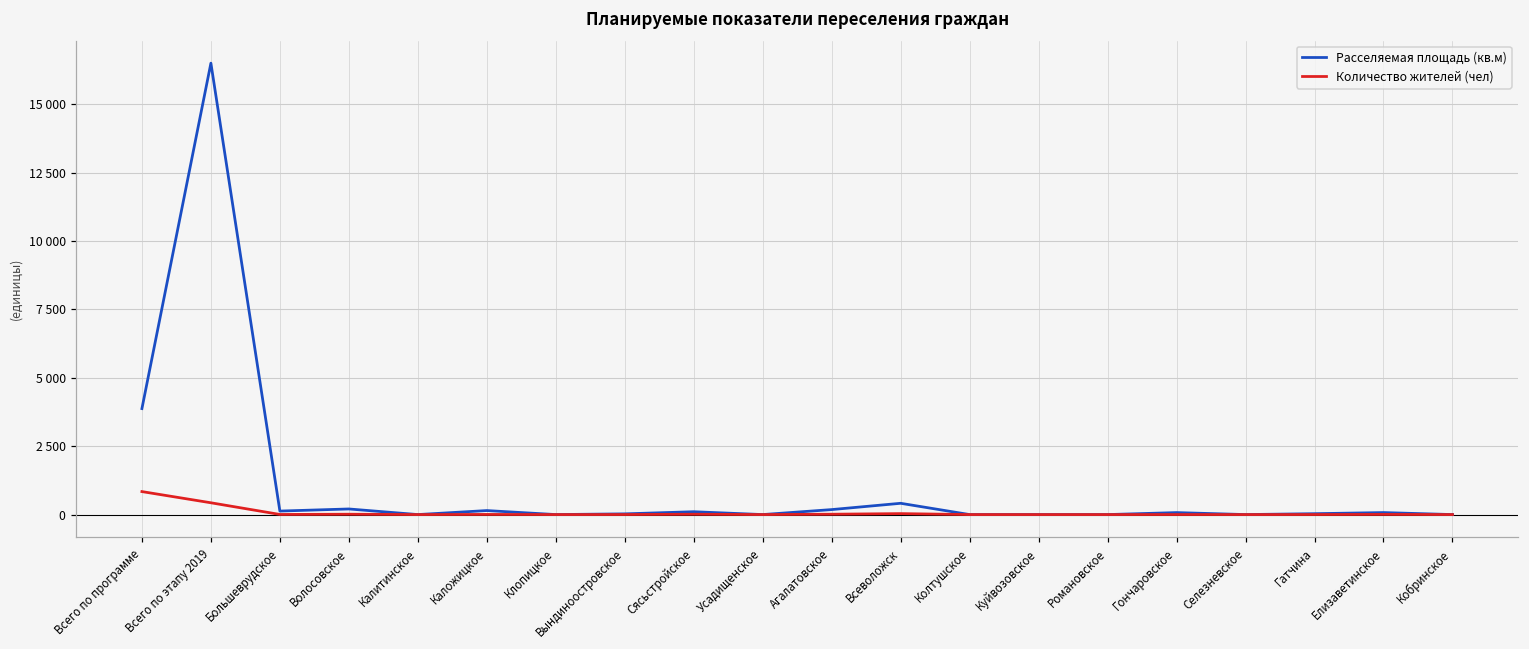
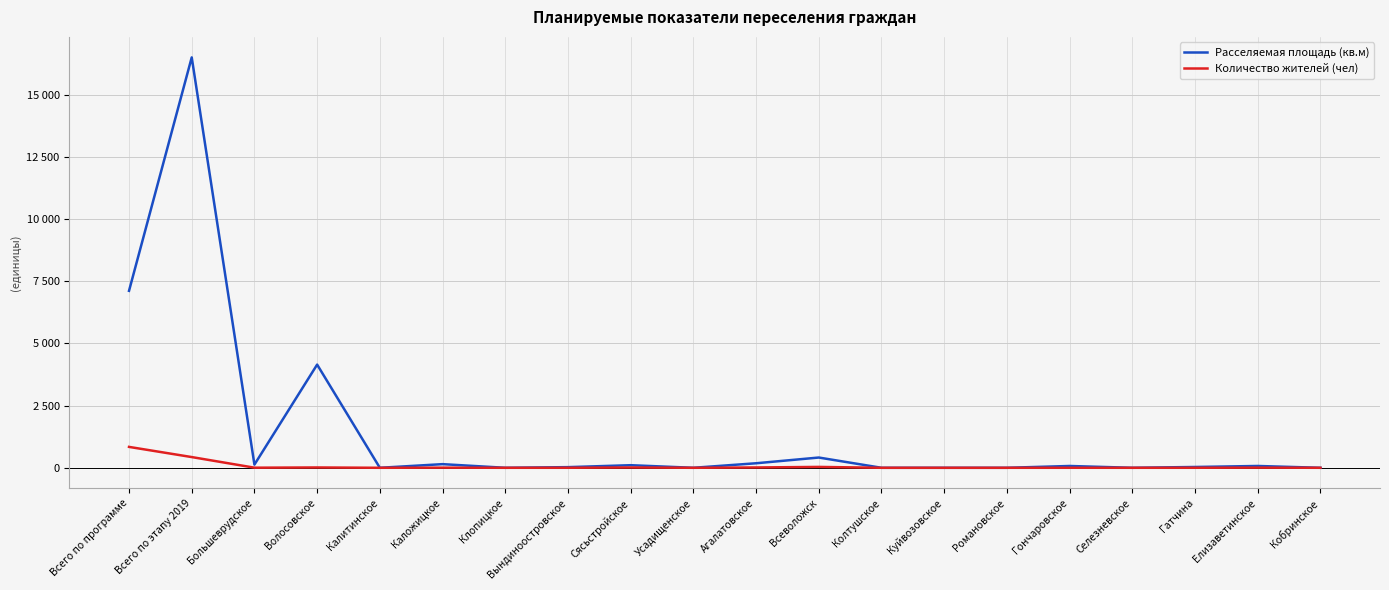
  {
    "Расселяемая площадь (кв.м)": {
-     "Всего по программе": 3900,
+     "Всего по программе": 7100,
      "Всего по этапу 2019": 16500,
      "Большеврудское": 100,
-     "Волосовское": 200,
+     "Волосовское": 4100,
      "Каложицкое": 100,
      "Агалатовское": 200,
      "Всеволожск": 400
    },
    "Количество жителей (чел)": {
      "Всего по программе": 800,
      "Всего по этапу 2019": 400,
      "Большеврудское": 0,
      "Волосовское": 0,
      "Каложицкое": 0,
      "Агалатовское": 0,
      "Всеволожск": 0
    }
  }
